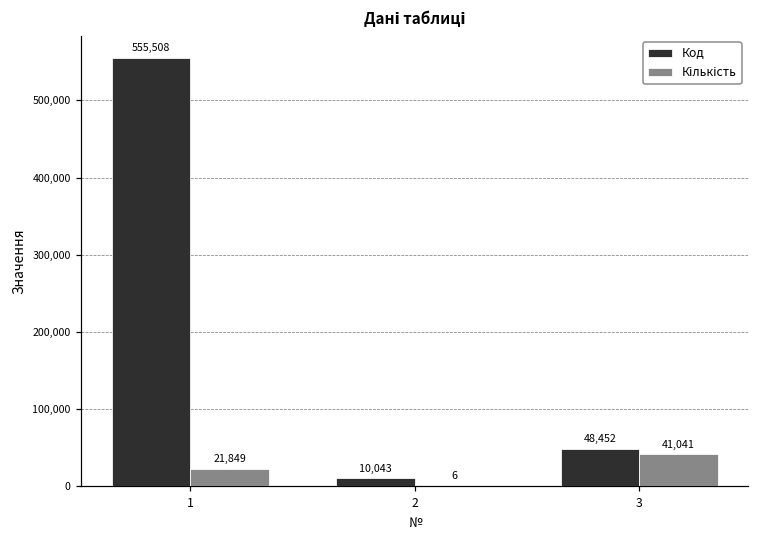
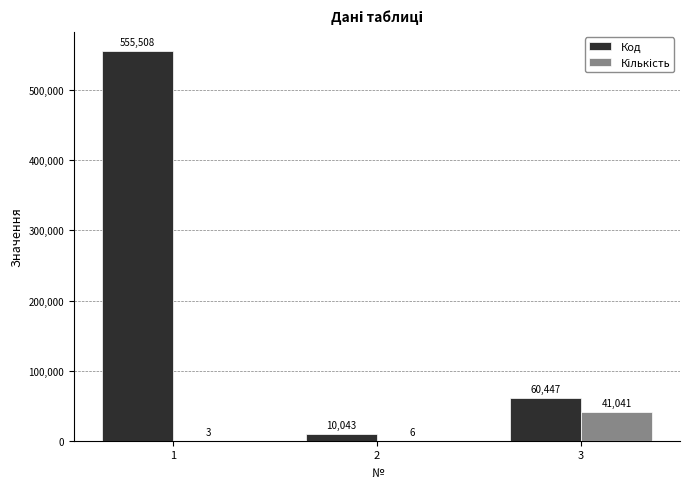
  {
    "Код": {
      "1": "555,508",
      "2": "10,043",
-     "3": "48,452"
+     "3": "60,447"
    },
    "Кількість": {
-     "1": "21,849",
+     "1": "3",
      "2": "6",
      "3": "41,041"
    }
  }
